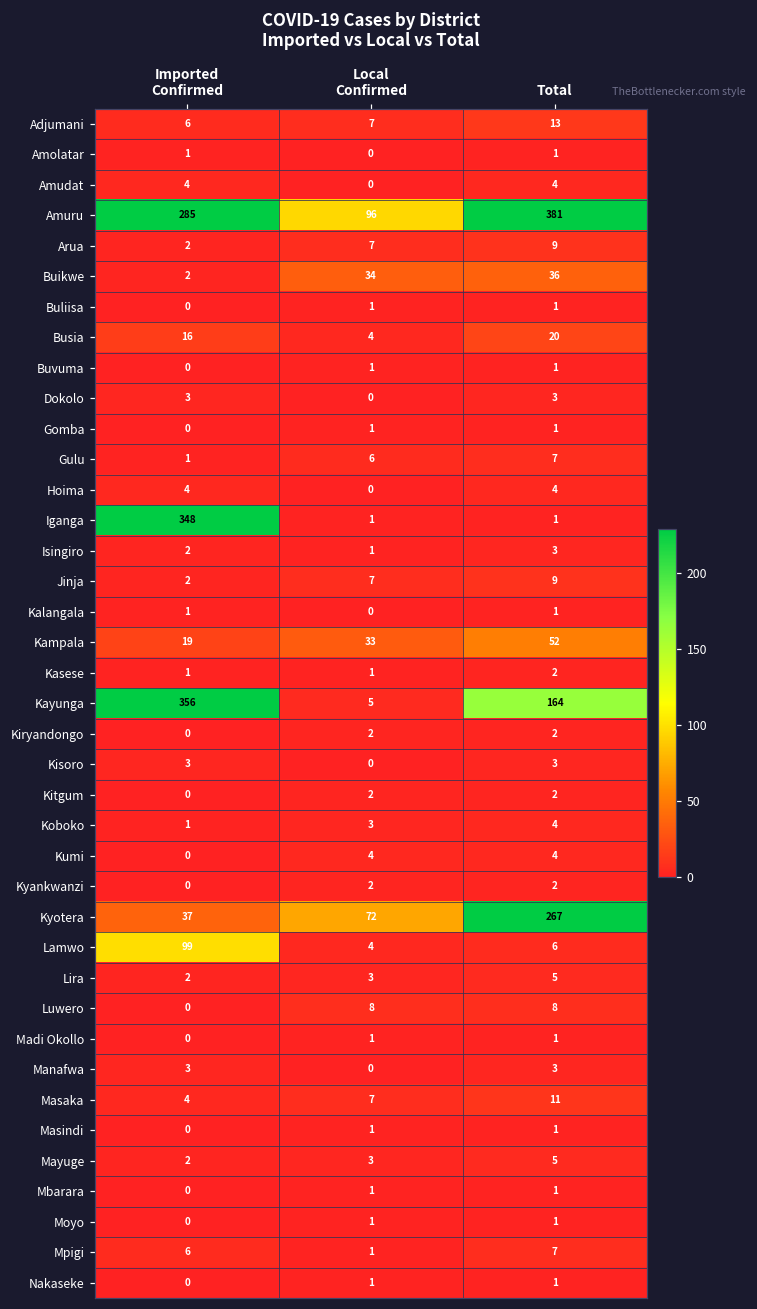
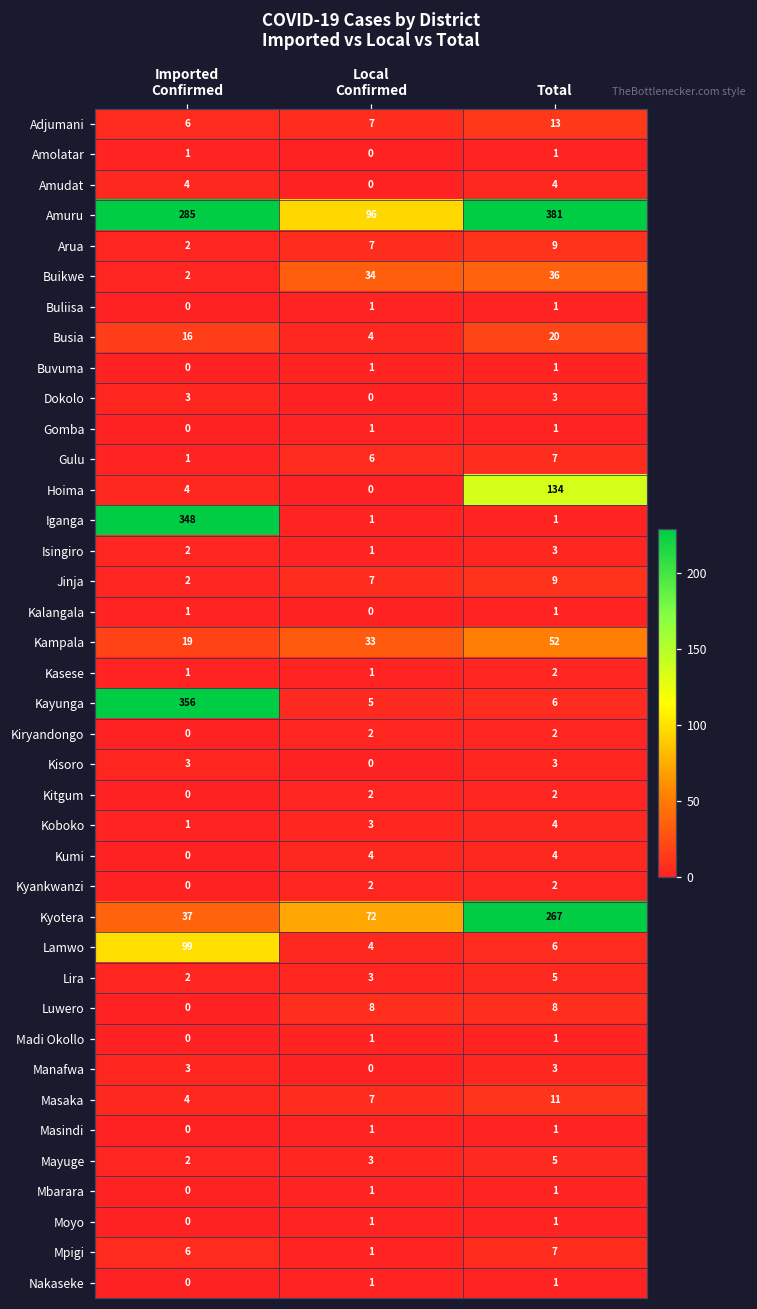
  {
    "Adjumani": {
      "Imported Confirmed": 6,
      "Local Confirmed": 7,
      "Total": 13
    },
    "Amolatar": {
      "Imported Confirmed": 1,
      "Local Confirmed": 0,
      "Total": 1
    },
    "Amudat": {
      "Imported Confirmed": 4,
      "Local Confirmed": 0,
      "Total": 4
    },
    "Amuru": {
      "Imported Confirmed": 285,
      "Local Confirmed": 96,
      "Total": 381
    },
    "Arua": {
      "Imported Confirmed": 2,
      "Local Confirmed": 7,
      "Total": 9
    },
    "Buikwe": {
      "Imported Confirmed": 2,
      "Local Confirmed": 34,
      "Total": 36
    },
    "Buliisa": {
      "Imported Confirmed": 0,
      "Local Confirmed": 1,
      "Total": 1
    },
    "Busia": {
      "Imported Confirmed": 16,
      "Local Confirmed": 4,
      "Total": 20
    },
    "Buvuma": {
      "Imported Confirmed": 0,
      "Local Confirmed": 1,
      "Total": 1
    },
    "Dokolo": {
      "Imported Confirmed": 3,
      "Local Confirmed": 0,
      "Total": 3
    },
    "Gomba": {
      "Imported Confirmed": 0,
      "Local Confirmed": 1,
      "Total": 1
    },
    "Gulu": {
      "Imported Confirmed": 1,
      "Local Confirmed": 6,
      "Total": 7
    },
    "Hoima": {
      "Imported Confirmed": 4,
      "Local Confirmed": 0,
-     "Total": 4
+     "Total": 134
    },
    "Iganga": {
      "Imported Confirmed": 348,
      "Local Confirmed": 1,
      "Total": 1
    },
    "Isingiro": {
      "Imported Confirmed": 2,
      "Local Confirmed": 1,
      "Total": 3
    },
    "Jinja": {
      "Imported Confirmed": 2,
      "Local Confirmed": 7,
      "Total": 9
    },
    "Kalangala": {
      "Imported Confirmed": 1,
      "Local Confirmed": 0,
      "Total": 1
    },
    "Kampala": {
      "Imported Confirmed": 19,
      "Local Confirmed": 33,
      "Total": 52
    },
    "Kasese": {
      "Imported Confirmed": 1,
      "Local Confirmed": 1,
      "Total": 2
    },
    "Kayunga": {
      "Imported Confirmed": 356,
      "Local Confirmed": 5,
-     "Total": 164
+     "Total": 6
    },
    "Kiryandongo": {
      "Imported Confirmed": 0,
      "Local Confirmed": 2,
      "Total": 2
    },
    "Kisoro": {
      "Imported Confirmed": 3,
      "Local Confirmed": 0,
      "Total": 3
    },
    "Kitgum": {
      "Imported Confirmed": 0,
      "Local Confirmed": 2,
      "Total": 2
    },
    "Koboko": {
      "Imported Confirmed": 1,
      "Local Confirmed": 3,
      "Total": 4
    },
    "Kumi": {
      "Imported Confirmed": 0,
      "Local Confirmed": 4,
      "Total": 4
    },
    "Kyankwanzi": {
      "Imported Confirmed": 0,
      "Local Confirmed": 2,
      "Total": 2
    },
    "Kyotera": {
      "Imported Confirmed": 37,
      "Local Confirmed": 72,
      "Total": 267
    },
    "Lamwo": {
      "Imported Confirmed": 99,
      "Local Confirmed": 4,
      "Total": 6
    },
    "Lira": {
      "Imported Confirmed": 2,
      "Local Confirmed": 3,
      "Total": 5
    },
    "Luwero": {
      "Imported Confirmed": 0,
      "Local Confirmed": 8,
      "Total": 8
    },
    "Madi Okollo": {
      "Imported Confirmed": 0,
      "Local Confirmed": 1,
      "Total": 1
    },
    "Manafwa": {
      "Imported Confirmed": 3,
      "Local Confirmed": 0,
      "Total": 3
    },
    "Masaka": {
      "Imported Confirmed": 4,
      "Local Confirmed": 7,
      "Total": 11
    },
    "Masindi": {
      "Imported Confirmed": 0,
      "Local Confirmed": 1,
      "Total": 1
    },
    "Mayuge": {
      "Imported Confirmed": 2,
      "Local Confirmed": 3,
      "Total": 5
    },
    "Mbarara": {
      "Imported Confirmed": 0,
      "Local Confirmed": 1,
      "Total": 1
    },
    "Moyo": {
      "Imported Confirmed": 0,
      "Local Confirmed": 1,
      "Total": 1
    },
    "Mpigi": {
      "Imported Confirmed": 6,
      "Local Confirmed": 1,
      "Total": 7
    },
    "Nakaseke": {
      "Imported Confirmed": 0,
      "Local Confirmed": 1,
      "Total": 1
    }
  }
